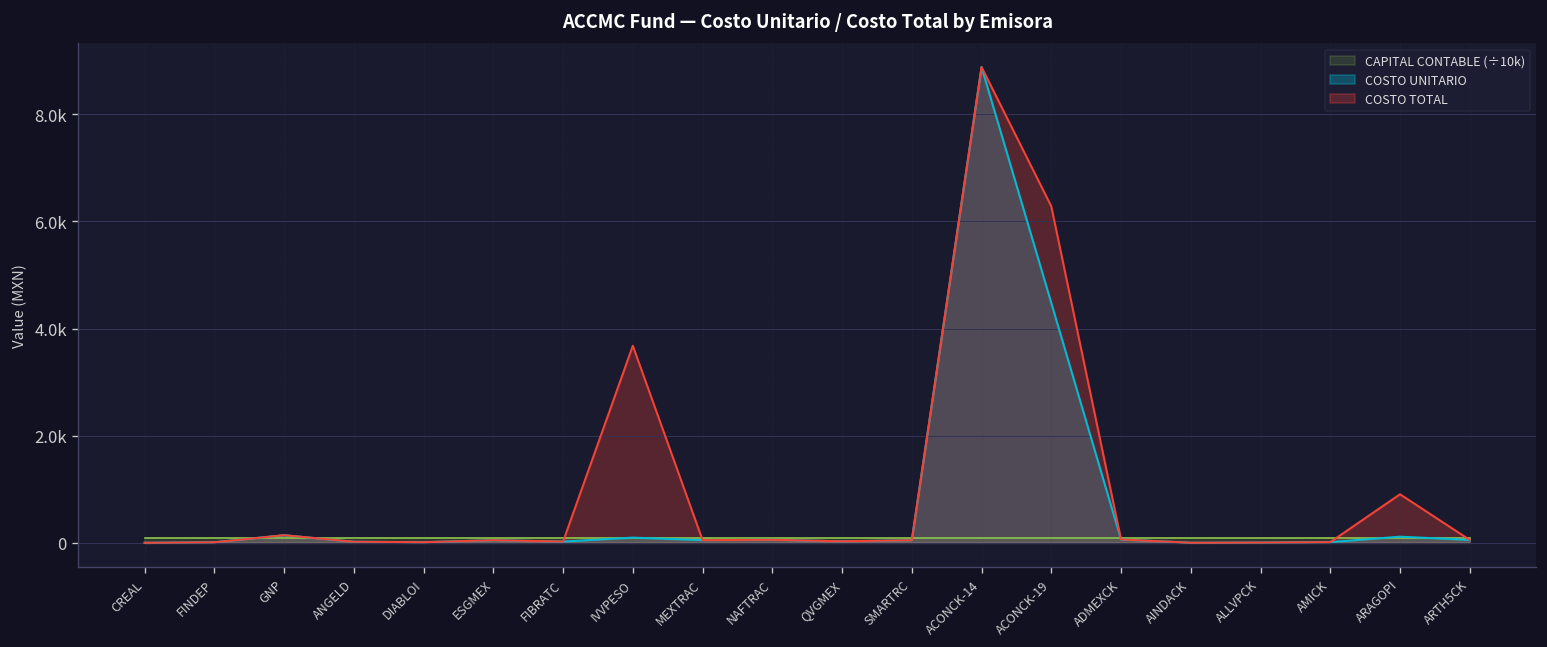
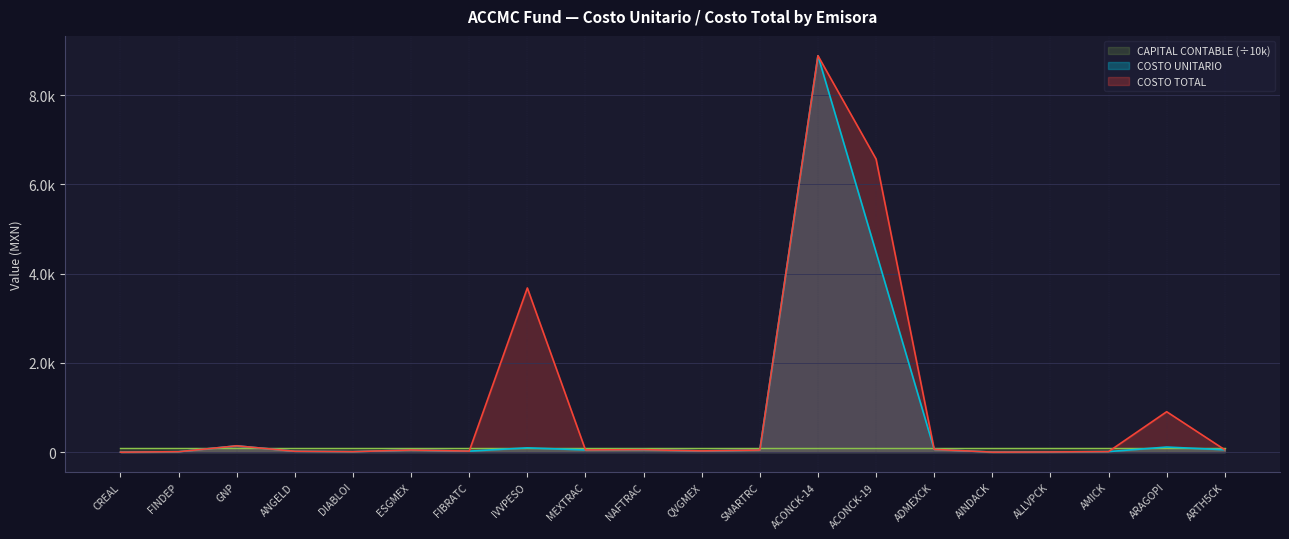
  {
    "CAPITAL CONTABLE (÷10k)": {
      "CREAL": 100,
      "FINDEP": 100,
      "ANGELD": 100,
      "DIABLOI": 100,
      "FIBRATC": 100,
      "QVGMEX": 100,
      "ACONCK-14": 100,
      "ACONCK-19": 100,
      "AINDACK": 100,
      "ALLVPCK": 100,
      "AMICK": 100
    },
    "COSTO UNITARIO": {
      "ACONCK-19": 4500
    },
    "COSTO TOTAL": {
      "IVVPESO": 3700,
-     "ACONCK-19": 6300,
+     "ACONCK-19": 6600,
      "ARAGOPI": 900
    }
  }
